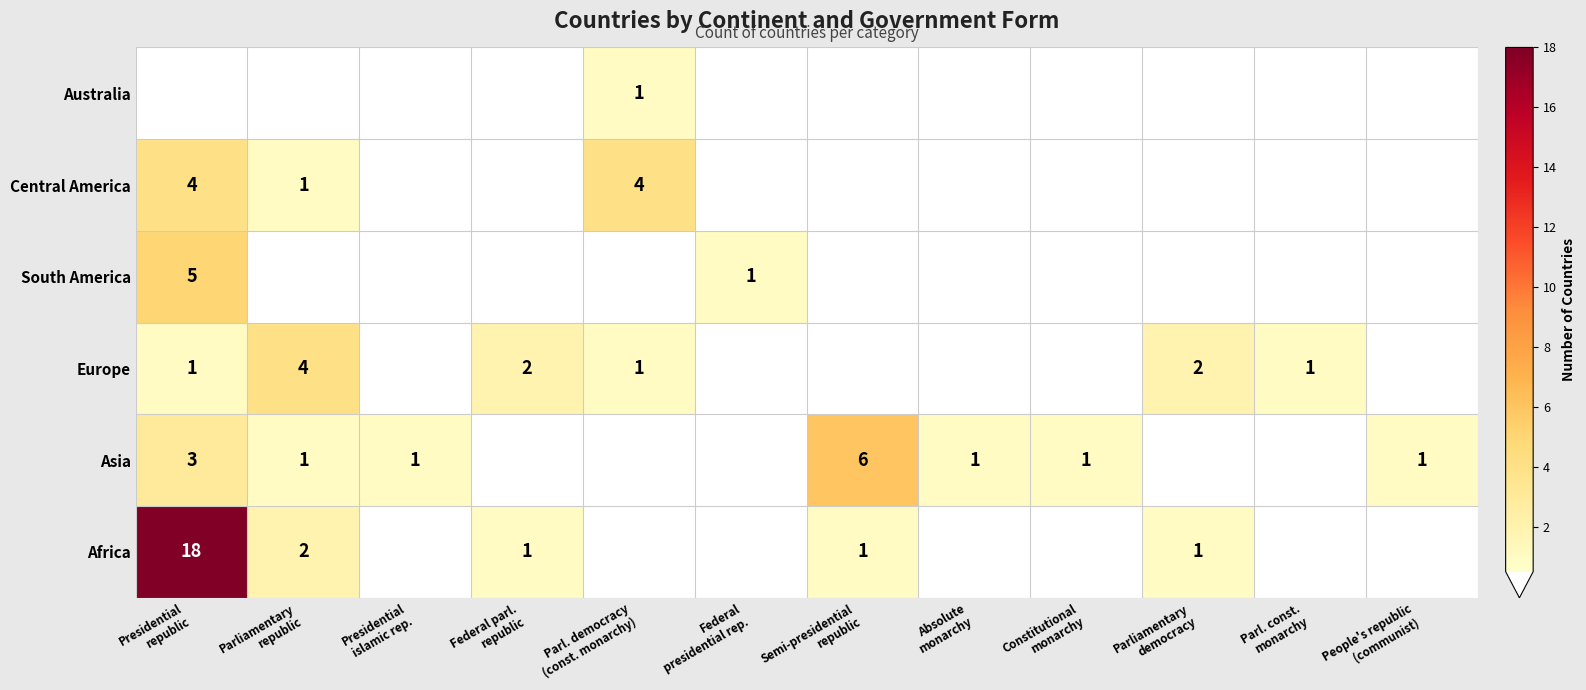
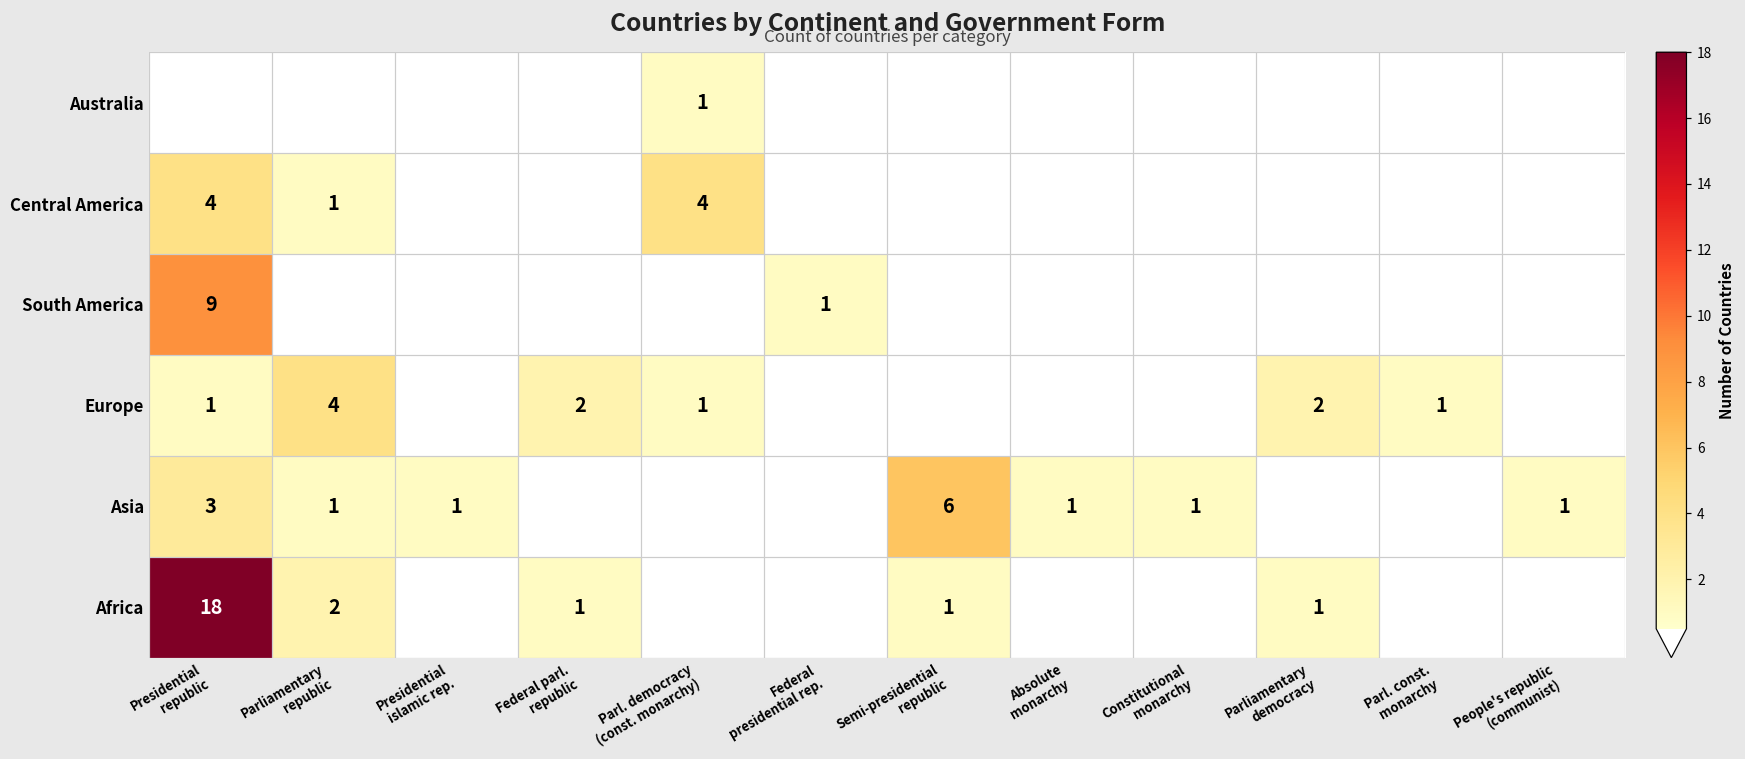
  {
    "Australia": {
      "Parl. democracy (const. monarchy)": 1
    },
    "Central America": {
      "Presidential republic": 4,
      "Parliamentary republic": 1,
      "Parl. democracy (const. monarchy)": 4
    },
    "South America": {
-     "Presidential republic": 5,
+     "Presidential republic": 9,
      "Federal presidential rep.": 1
    },
    "Europe": {
      "Presidential republic": 1,
      "Parliamentary republic": 4,
      "Federal parl. republic": 2,
      "Parl. democracy (const. monarchy)": 1,
      "Parliamentary democracy": 2,
      "Parl. const. monarchy": 1
    },
    "Asia": {
      "Presidential republic": 3,
      "Parliamentary republic": 1,
      "Presidential islamic rep.": 1,
      "Semi-presidential republic": 6,
      "Absolute monarchy": 1,
      "Constitutional monarchy": 1,
      "People's republic (communist)": 1
    },
    "Africa": {
      "Presidential republic": 18,
      "Parliamentary republic": 2,
      "Federal parl. republic": 1,
      "Semi-presidential republic": 1,
      "Parliamentary democracy": 1
    }
  }
